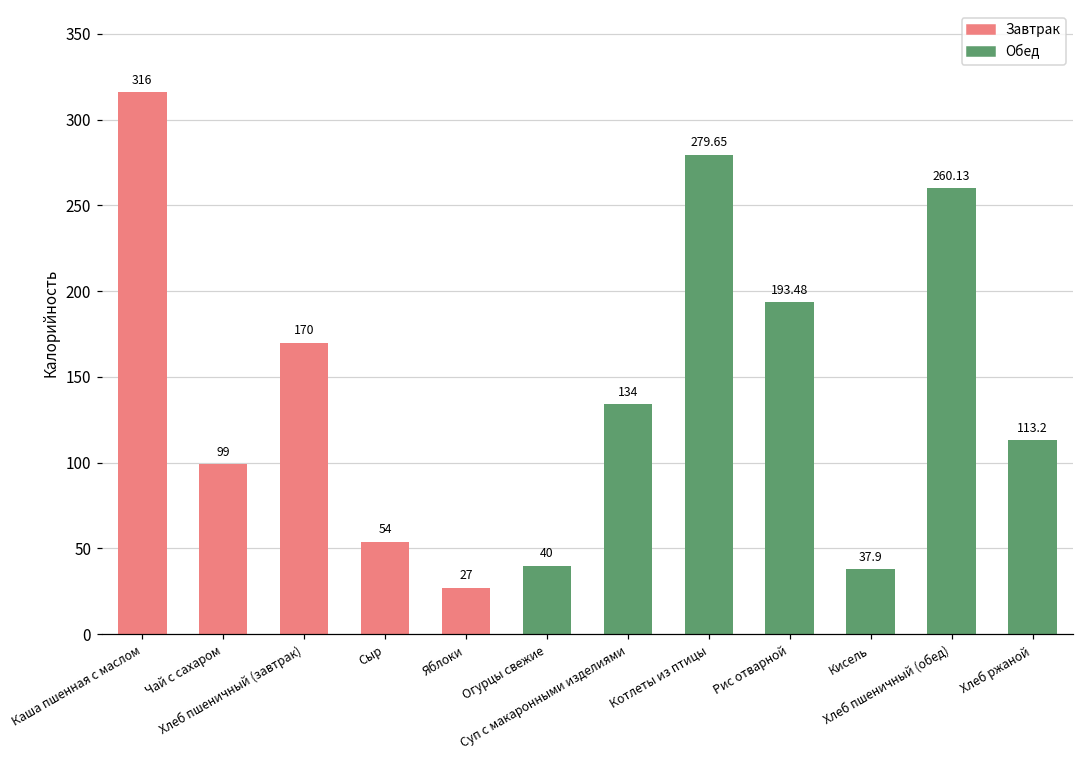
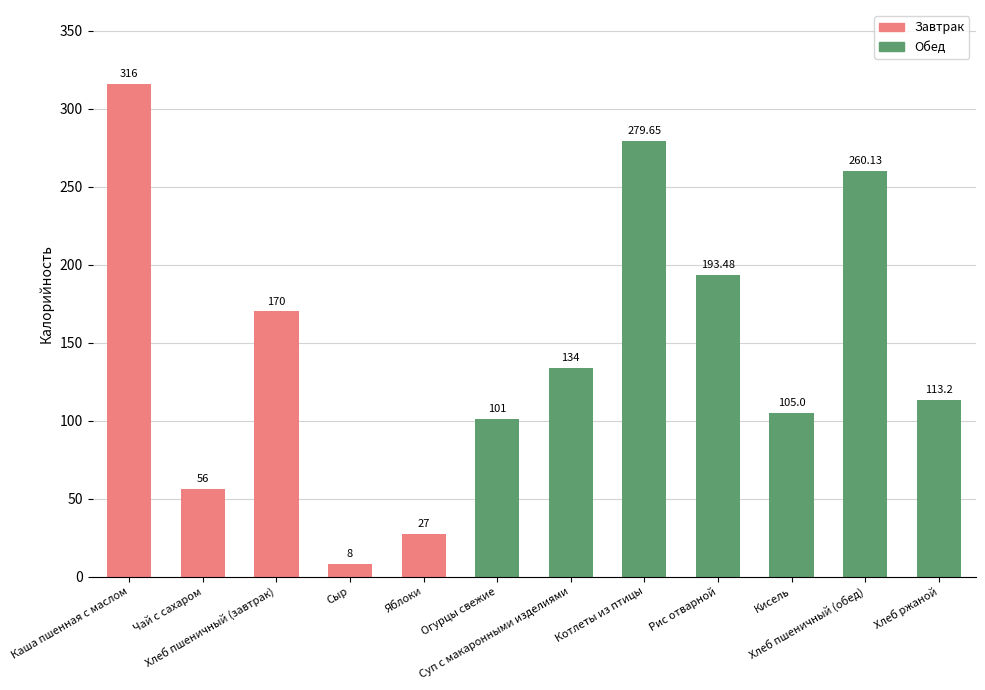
  {
    "Каша пшенная с маслом": 316,
-   "Чай с сахаром": 99,
+   "Чай с сахаром": 56,
    "Хлеб пшеничный (завтрак)": 170,
-   "Сыр": 54,
+   "Сыр": 8,
    "Яблоки": 27,
-   "Огурцы свежие": 40,
+   "Огурцы свежие": 101,
    "Суп с макаронными изделиями": 134,
    "Котлеты из птицы": 279.65,
    "Рис отварной": 193.48,
-   "Кисель": 37.9,
+   "Кисель": 105.0,
    "Хлеб пшеничный (обед)": 260.13,
    "Хлеб ржаной": 113.2
  }
